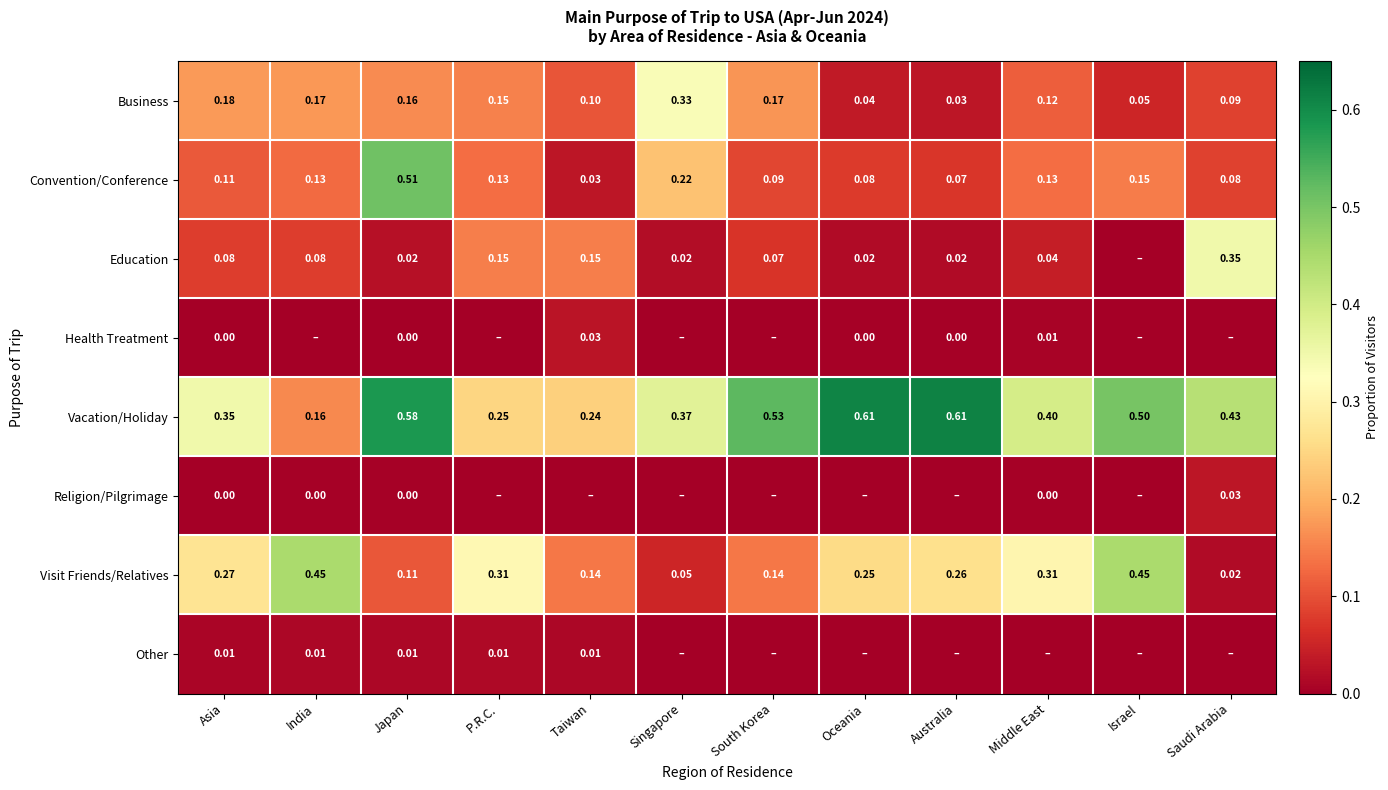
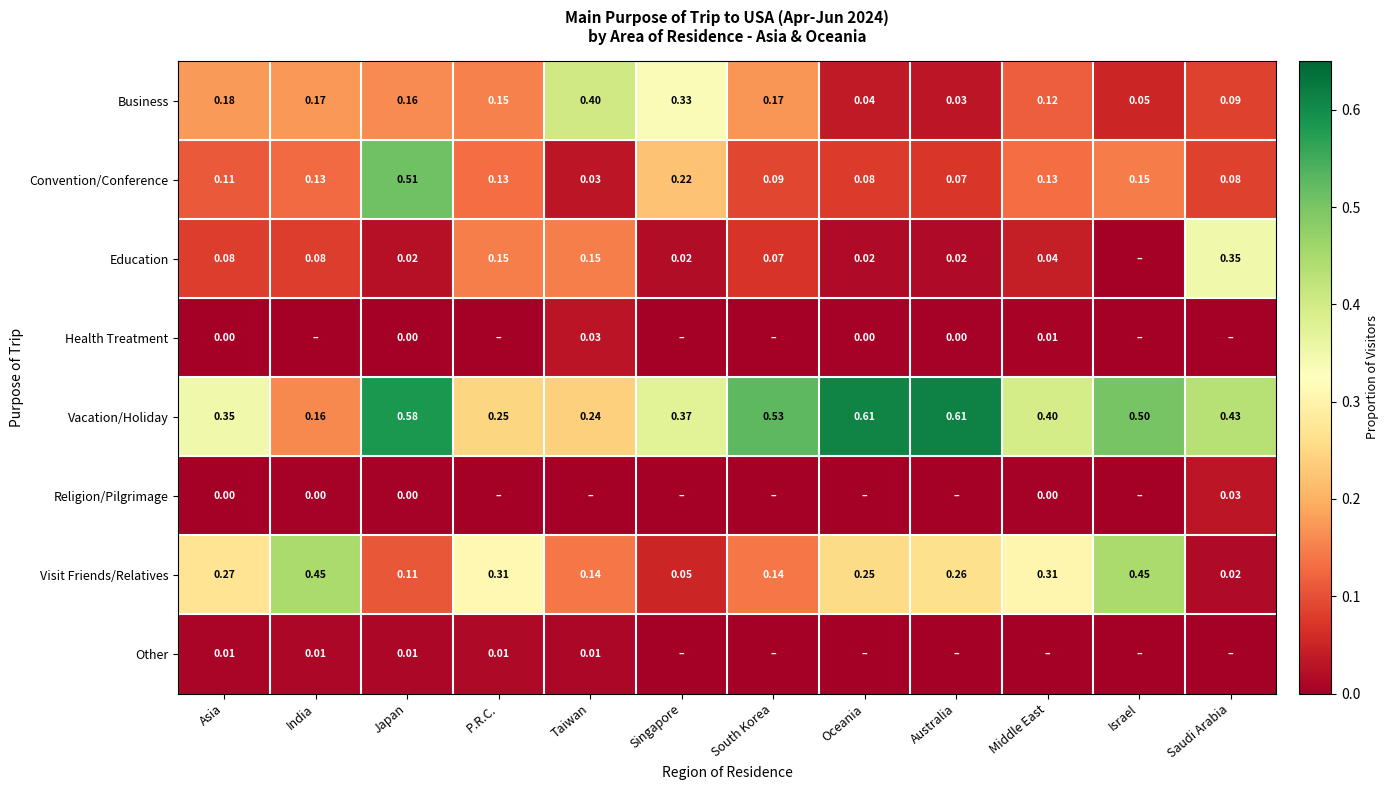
  {
    "Business": {
      "Asia": 0.18,
      "India": 0.17,
      "Japan": 0.16,
      "P.R.C.": 0.15,
-     "Taiwan": 0.10,
+     "Taiwan": 0.40,
      "Singapore": 0.33,
      "South Korea": 0.17,
      "Oceania": 0.04,
      "Australia": 0.03,
      "Middle East": 0.12,
      "Israel": 0.05,
      "Saudi Arabia": 0.09
    },
    "Convention/Conference": {
      "Asia": 0.11,
      "India": 0.13,
      "Japan": 0.51,
      "P.R.C.": 0.13,
      "Taiwan": 0.03,
      "Singapore": 0.22,
      "South Korea": 0.09,
      "Oceania": 0.08,
      "Australia": 0.07,
      "Middle East": 0.13,
      "Israel": 0.15,
      "Saudi Arabia": 0.08
    },
    "Education": {
      "Asia": 0.08,
      "India": 0.08,
      "Japan": 0.02,
      "P.R.C.": 0.15,
      "Taiwan": 0.15,
      "Singapore": 0.02,
      "South Korea": 0.07,
      "Oceania": 0.02,
      "Australia": 0.02,
      "Middle East": 0.04,
      "Saudi Arabia": 0.35
    },
    "Health Treatment": {
      "Asia": 0.00,
      "Japan": 0.00,
      "Taiwan": 0.03,
      "Oceania": 0.00,
      "Australia": 0.00,
      "Middle East": 0.01
    },
    "Vacation/Holiday": {
      "Asia": 0.35,
      "India": 0.16,
      "Japan": 0.58,
      "P.R.C.": 0.25,
      "Taiwan": 0.24,
      "Singapore": 0.37,
      "South Korea": 0.53,
      "Oceania": 0.61,
      "Australia": 0.61,
      "Middle East": 0.40,
      "Israel": 0.50,
      "Saudi Arabia": 0.43
    },
    "Religion/Pilgrimage": {
      "Asia": 0.00,
      "India": 0.00,
      "Japan": 0.00,
      "Middle East": 0.00,
      "Saudi Arabia": 0.03
    },
    "Visit Friends/Relatives": {
      "Asia": 0.27,
      "India": 0.45,
      "Japan": 0.11,
      "P.R.C.": 0.31,
      "Taiwan": 0.14,
      "Singapore": 0.05,
      "South Korea": 0.14,
      "Oceania": 0.25,
      "Australia": 0.26,
      "Middle East": 0.31,
      "Israel": 0.45,
      "Saudi Arabia": 0.02
    },
    "Other": {
      "Asia": 0.01,
      "India": 0.01,
      "Japan": 0.01,
      "P.R.C.": 0.01,
      "Taiwan": 0.01
    }
  }
